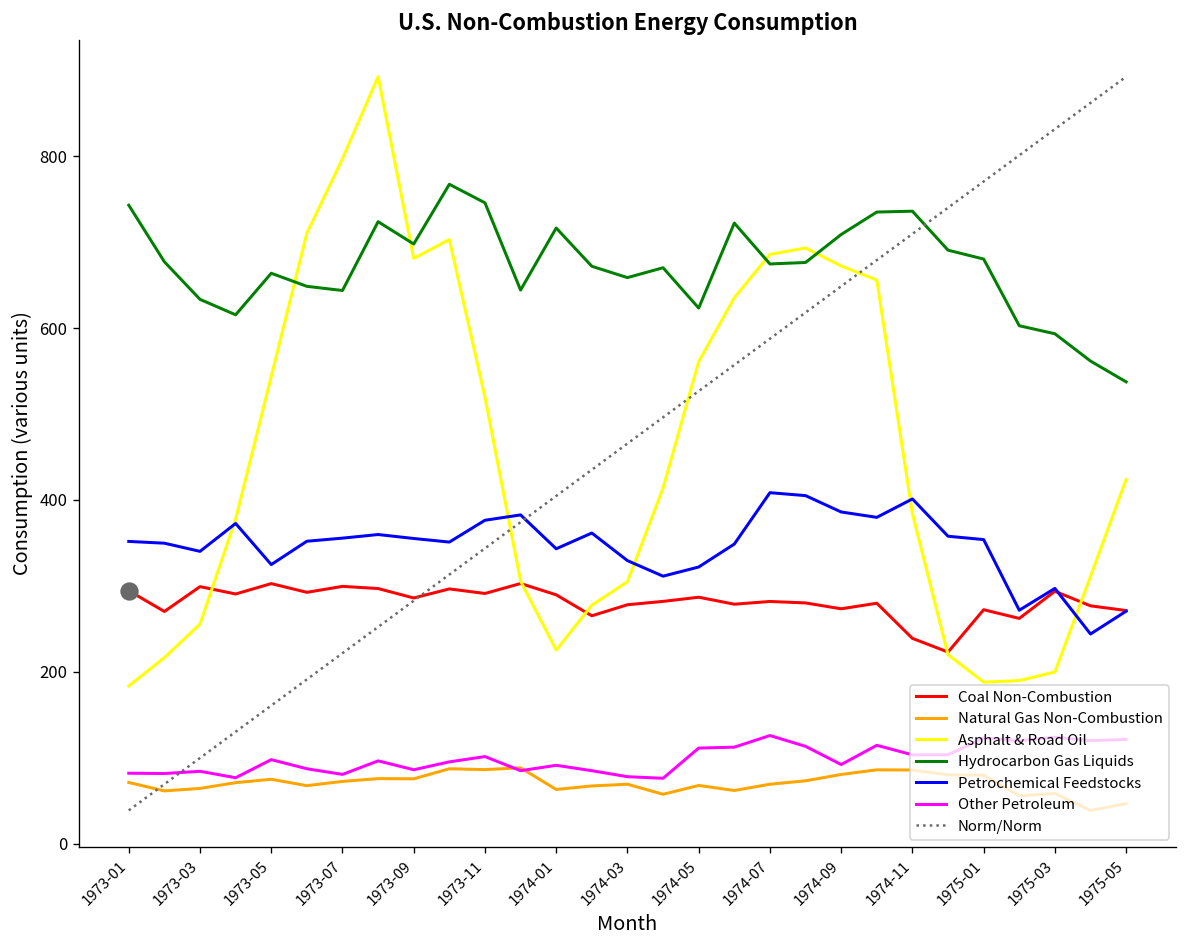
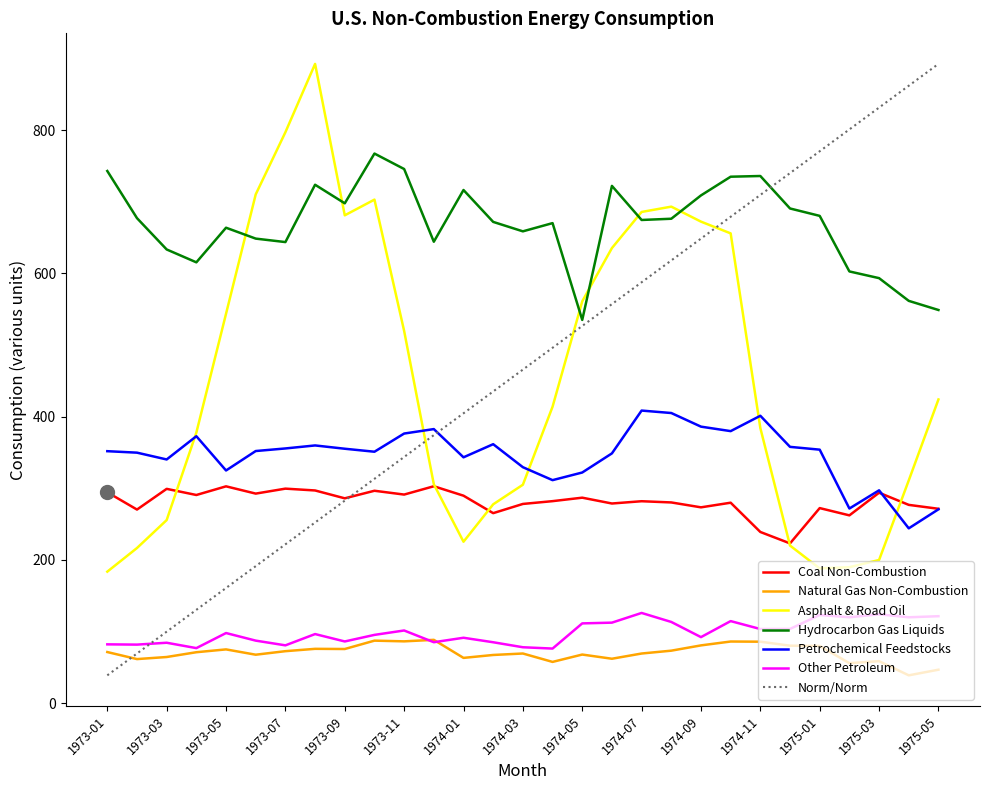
  {
    "Coal Non-Combustion": {
      "1973-03": 300,
      "1973-05": 300,
      "1973-07": 300,
      "1973-11": 290,
      "1974-01": 290,
      "1974-03": 280,
      "1974-05": 290,
      "1974-07": 280,
      "1974-09": 270,
      "1974-11": 240,
      "1975-01": 270
    },
    "Natural Gas Non-Combustion": {
      "1973-01": 70,
      "1973-03": 60,
      "1973-05": 80,
      "1973-07": 70,
      "1973-09": 80,
      "1973-11": 90,
      "1974-01": 60,
      "1974-03": 70,
      "1974-05": 70,
      "1974-07": 70,
      "1974-09": 80
    },
    "Asphalt & Road Oil": {
      "1973-01": 180,
      "1973-03": 260,
      "1973-05": 540,
      "1973-07": 800,
      "1973-09": 680,
      "1973-11": 520,
      "1974-01": 230,
      "1974-03": 300,
      "1974-05": 560,
      "1974-07": 690,
      "1974-09": 670,
      "1974-11": 380,
      "1975-03": 200,
      "1975-05": 420
    },
    "Hydrocarbon Gas Liquids": {
      "1973-01": 740,
      "1973-03": 630,
      "1973-05": 660,
      "1973-07": 640,
      "1973-09": 700,
      "1973-11": 750,
      "1974-01": 720,
      "1974-03": 660,
-     "1974-05": 620,
+     "1974-05": 540,
      "1974-07": 670,
      "1974-09": 710,
      "1974-11": 740,
      "1975-01": 680,
      "1975-03": 590,
-     "1975-05": 540
+     "1975-05": 550
    },
    "Petrochemical Feedstocks": {
      "1973-01": 350,
      "1973-03": 340,
      "1973-05": 320,
      "1973-07": 360,
      "1973-09": 360,
      "1973-11": 380,
      "1974-01": 340,
      "1974-03": 330,
      "1974-05": 320,
      "1974-07": 410,
      "1974-09": 390,
      "1974-11": 400,
      "1975-01": 350
    },
    "Other Petroleum": {
      "1973-01": 80,
      "1973-03": 80,
      "1973-05": 100,
      "1973-07": 80,
      "1973-09": 90,
      "1973-11": 100,
      "1974-01": 90,
      "1974-03": 80,
      "1974-05": 110,
      "1974-07": 130,
      "1974-09": 90
    }
  }
